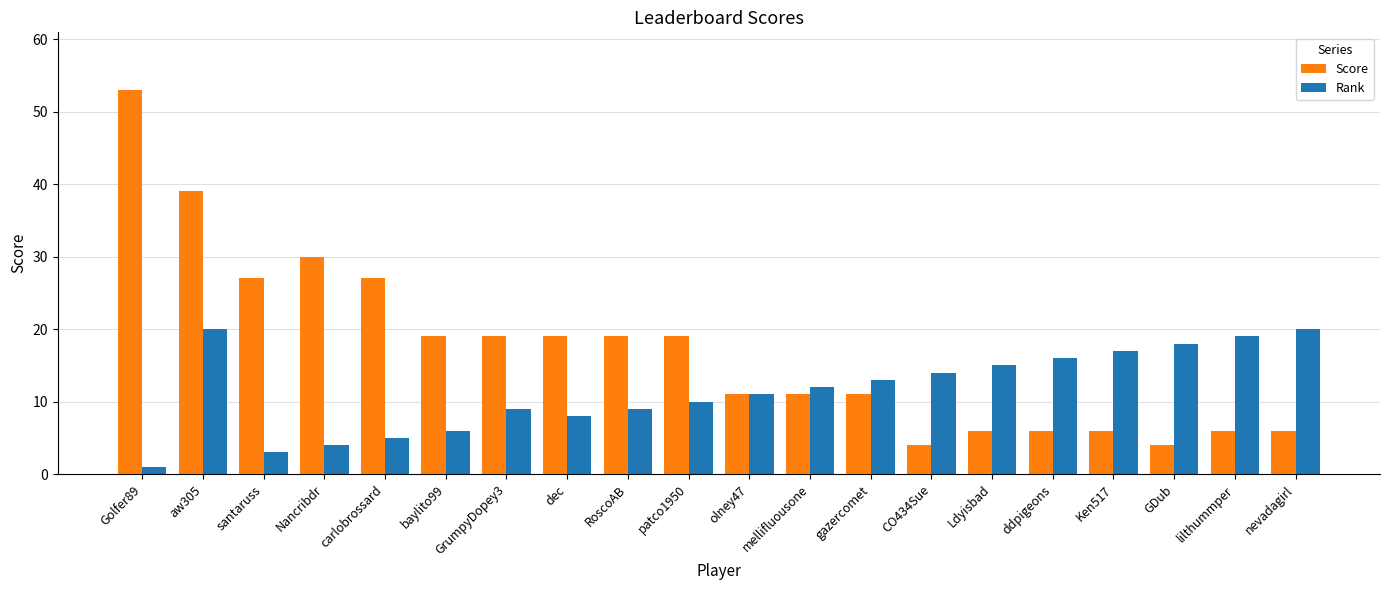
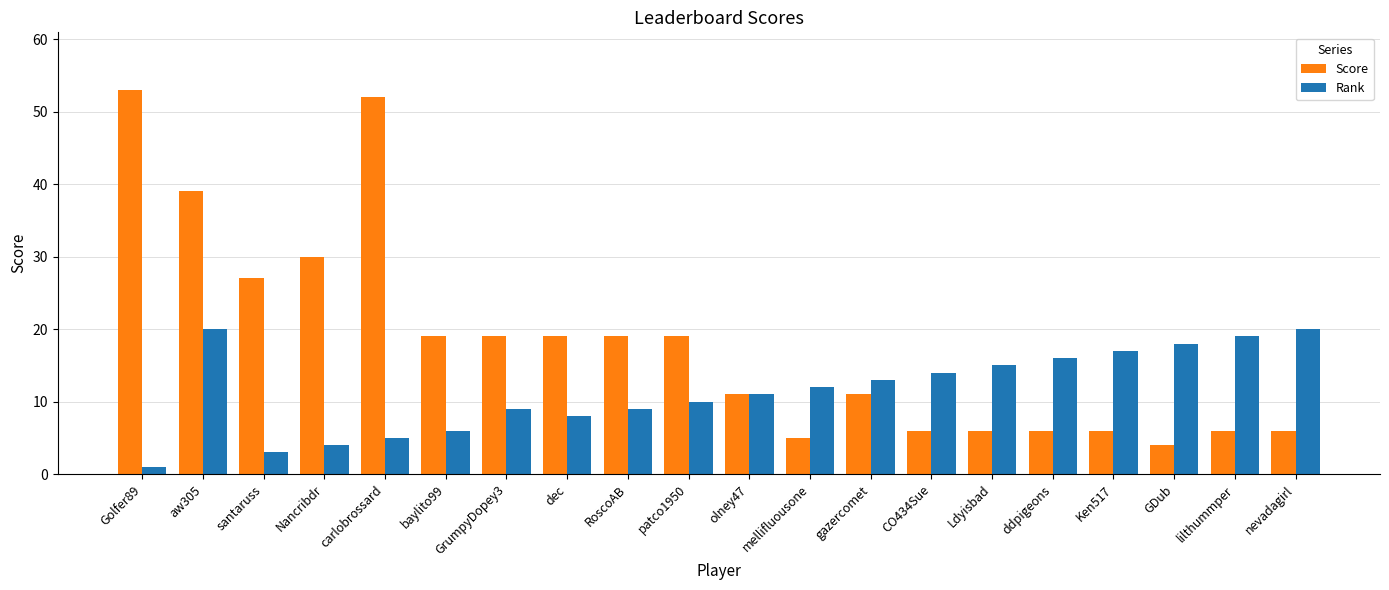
  {
    "Score": {
      "Golfer89": 53,
      "aw305": 39,
      "santaruss": 27,
      "Nancribdr": 30,
-     "carlobrossard": 27,
+     "carlobrossard": 52,
      "baylito99": 19,
      "GrumpyDopey3": 19,
      "dec": 19,
      "RoscoAB": 19,
      "patco1950": 19,
      "olney47": 11,
-     "mellifluousone": 11,
+     "mellifluousone": 5,
      "gazercomet": 11,
-     "CO434Sue": 4,
+     "CO434Sue": 6,
      "Ldyisbad": 6,
      "ddpigeons": 6,
      "Ken517": 6,
      "GDub": 4,
      "lilthummper": 6,
      "nevadagirl": 6
    },
    "Rank": {
      "Golfer89": 1,
      "aw305": 20,
      "santaruss": 3,
      "Nancribdr": 4,
      "carlobrossard": 5,
      "baylito99": 6,
      "GrumpyDopey3": 9,
      "dec": 8,
      "RoscoAB": 9,
      "patco1950": 10,
      "olney47": 11,
      "mellifluousone": 12,
      "gazercomet": 13,
      "CO434Sue": 14,
      "Ldyisbad": 15,
      "ddpigeons": 16,
      "Ken517": 17,
      "GDub": 18,
      "lilthummper": 19,
      "nevadagirl": 20
    }
  }
